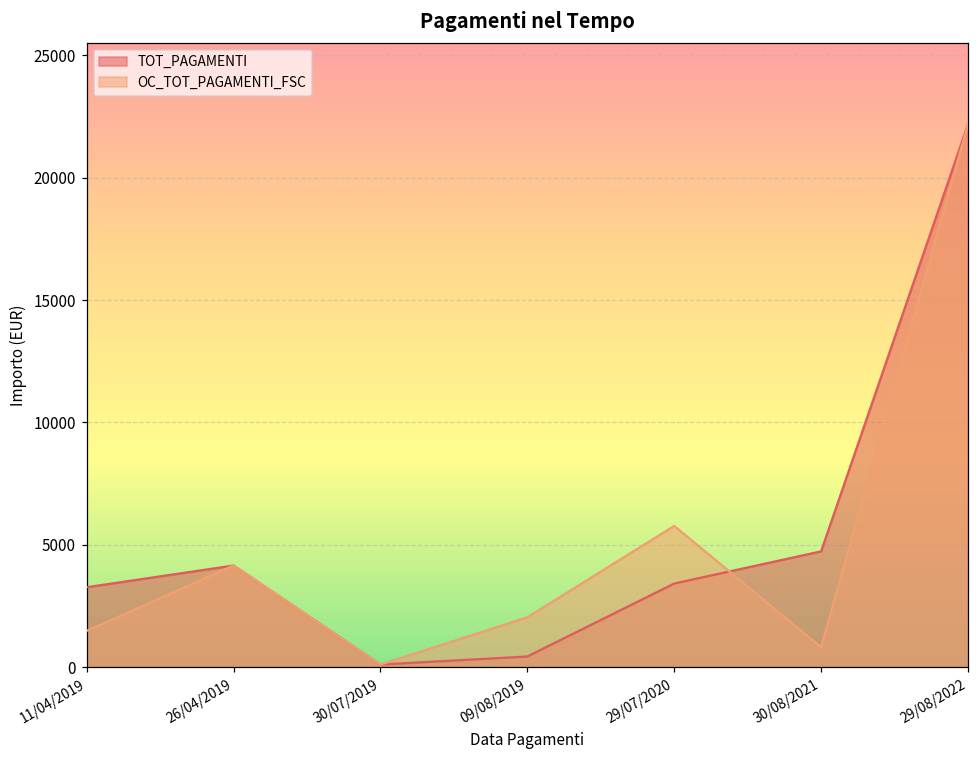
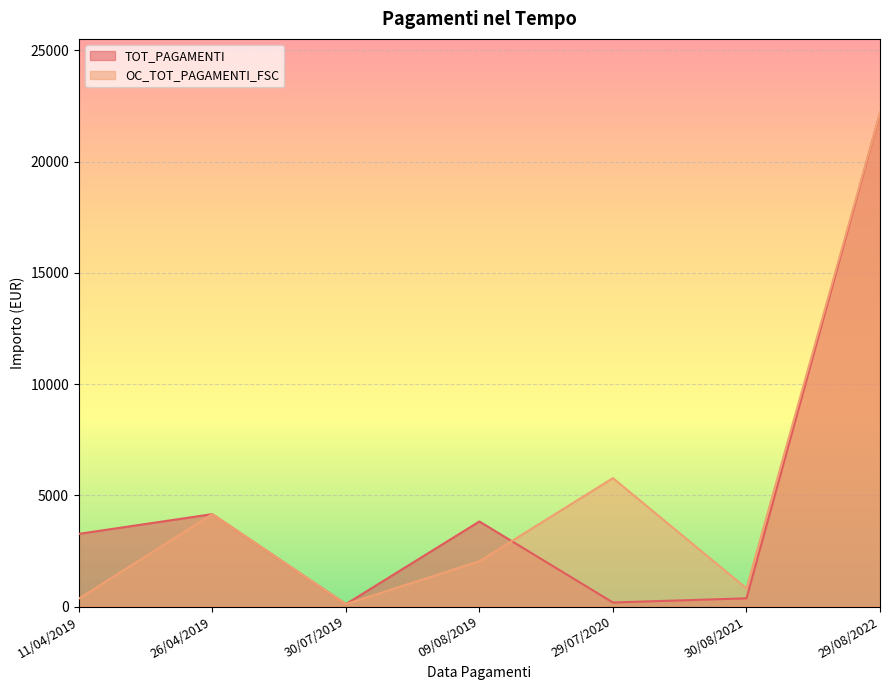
  {
    "TOT_PAGAMENTI": {
      "11/04/2019": 3300,
-     "09/08/2019": 400,
-     "29/07/2020": 3400,
-     "30/08/2021": 4700
+     "09/08/2019": 3800,
+     "29/07/2020": 200,
+     "30/08/2021": 400
    },
    "OC_TOT_PAGAMENTI_FSC": {
-     "11/04/2019": 1500,
+     "11/04/2019": 400,
      "09/08/2019": 2000,
      "29/07/2020": 5800,
      "30/08/2021": 800
    }
  }
